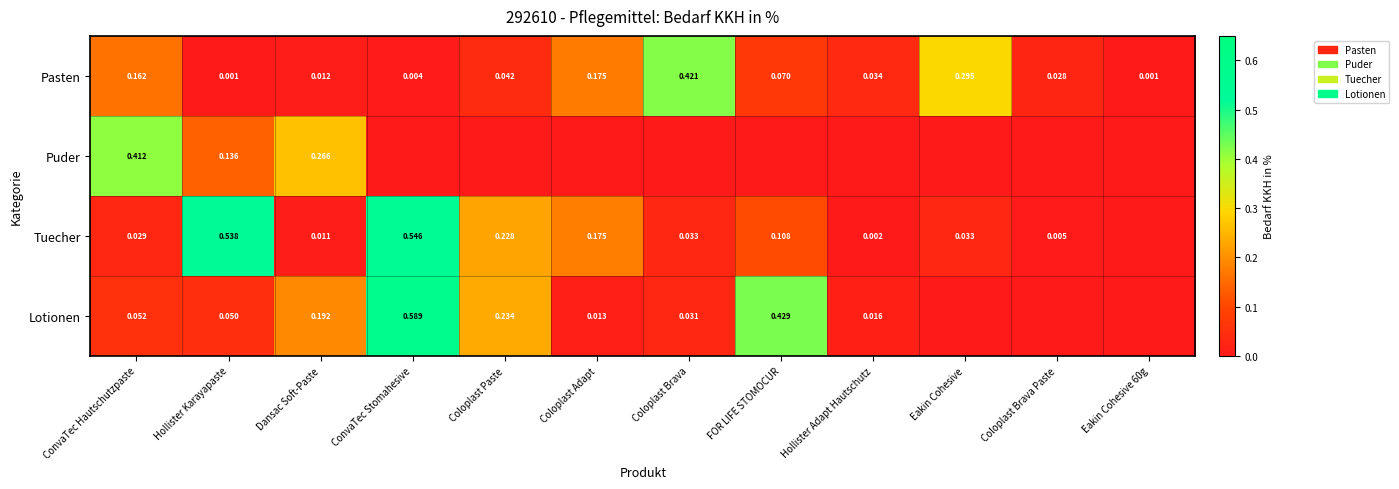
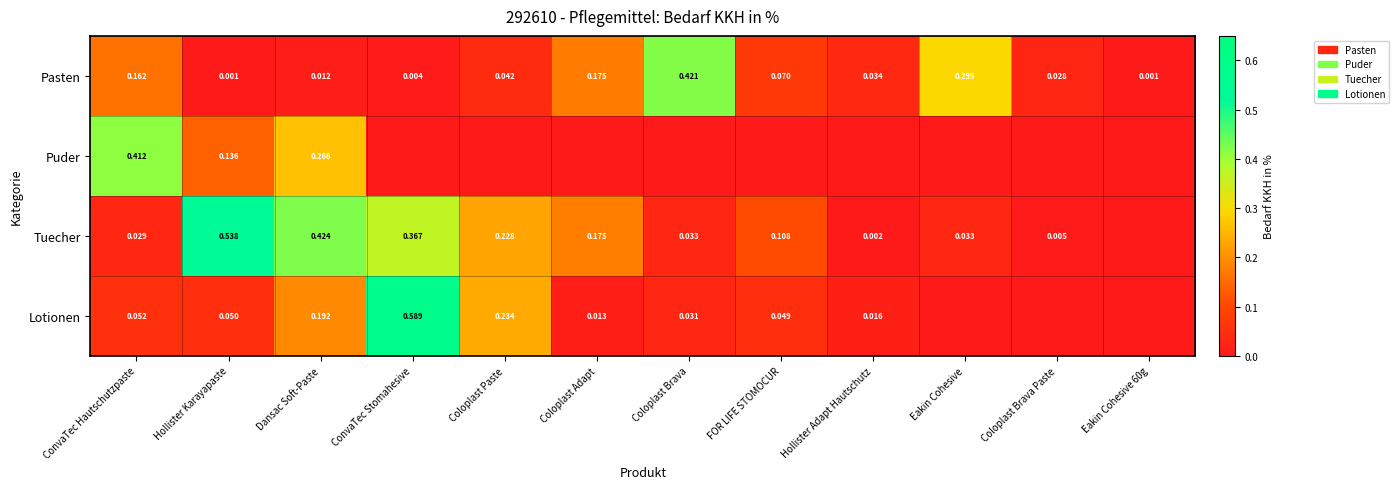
  {
    "Pasten": {
      "ConvaTec Hautschutzpaste": 0.162,
      "Hollister Karayapaste": 0.001,
      "Dansac Soft-Paste": 0.012,
      "ConvaTec Stomahesive": 0.004,
      "Coloplast Paste": 0.042,
      "Coloplast Adapt": 0.175,
      "Coloplast Brava": 0.421,
      "FOR LIFE STOMOCUR": 0.070,
      "Hollister Adapt Hautschutz": 0.034,
      "Eakin Cohesive": 0.295,
      "Coloplast Brava Paste": 0.028,
      "Eakin Cohesive 60g": 0.001
    },
    "Puder": {
      "ConvaTec Hautschutzpaste": 0.412,
      "Hollister Karayapaste": 0.136,
      "Dansac Soft-Paste": 0.266
    },
    "Tuecher": {
      "ConvaTec Hautschutzpaste": 0.029,
      "Hollister Karayapaste": 0.538,
-     "Dansac Soft-Paste": 0.011,
-     "ConvaTec Stomahesive": 0.546,
+     "Dansac Soft-Paste": 0.424,
+     "ConvaTec Stomahesive": 0.367,
      "Coloplast Paste": 0.228,
      "Coloplast Adapt": 0.175,
      "Coloplast Brava": 0.033,
      "FOR LIFE STOMOCUR": 0.108,
      "Hollister Adapt Hautschutz": 0.002,
      "Eakin Cohesive": 0.033,
      "Coloplast Brava Paste": 0.005
    },
    "Lotionen": {
      "ConvaTec Hautschutzpaste": 0.052,
      "Hollister Karayapaste": 0.050,
      "Dansac Soft-Paste": 0.192,
      "ConvaTec Stomahesive": 0.589,
      "Coloplast Paste": 0.234,
      "Coloplast Adapt": 0.013,
      "Coloplast Brava": 0.031,
-     "FOR LIFE STOMOCUR": 0.429,
+     "FOR LIFE STOMOCUR": 0.049,
      "Hollister Adapt Hautschutz": 0.016
    }
  }
